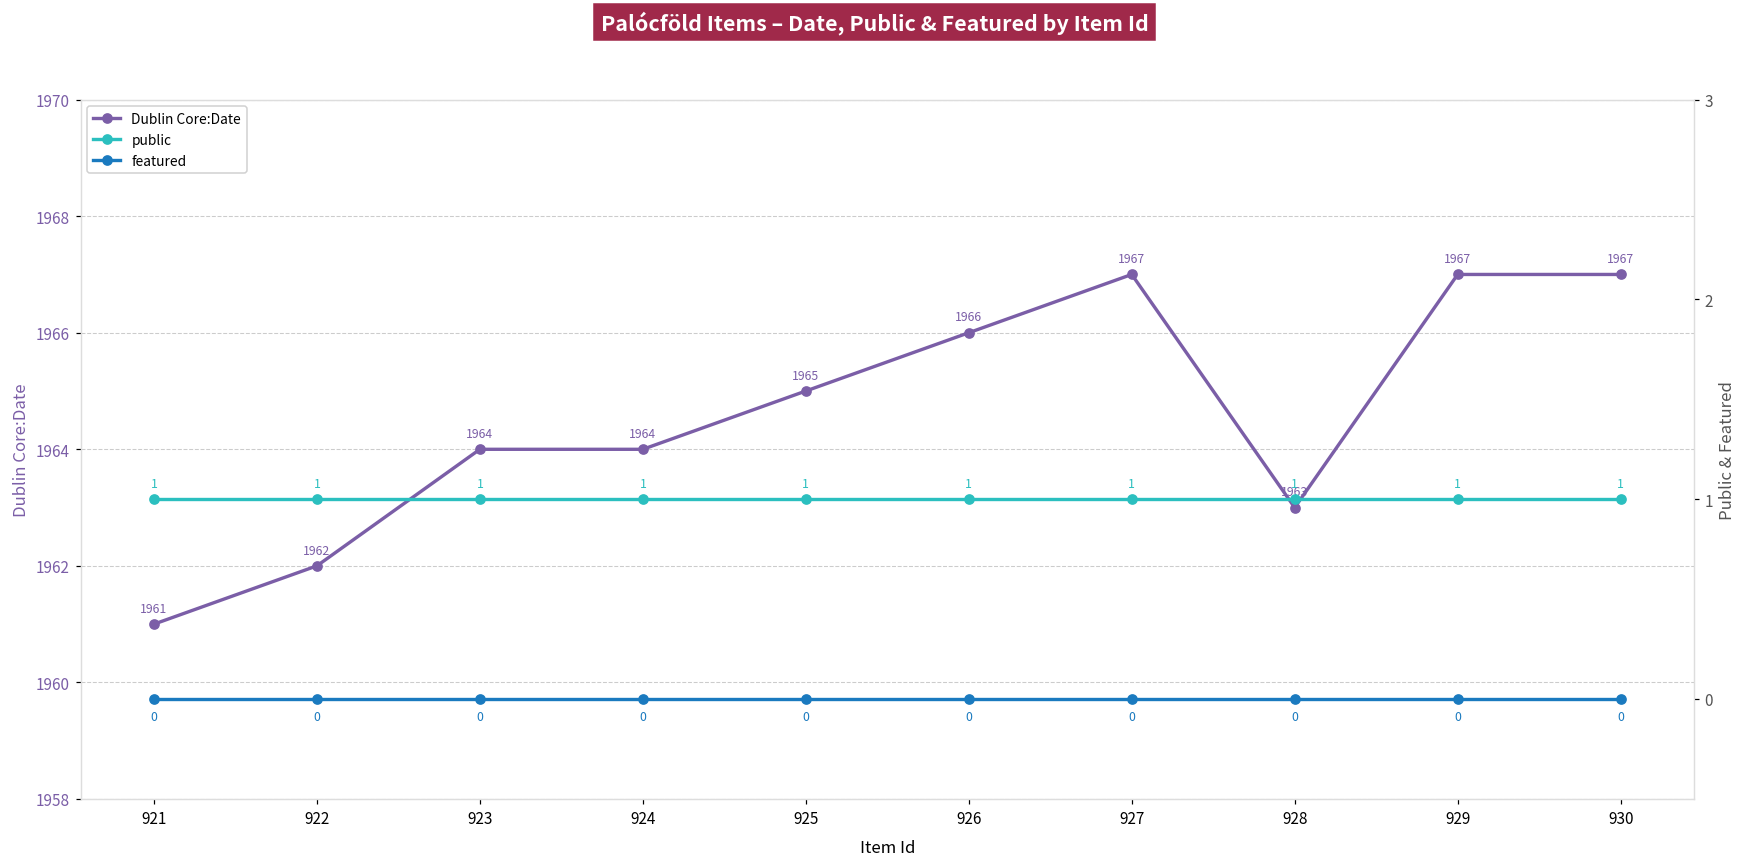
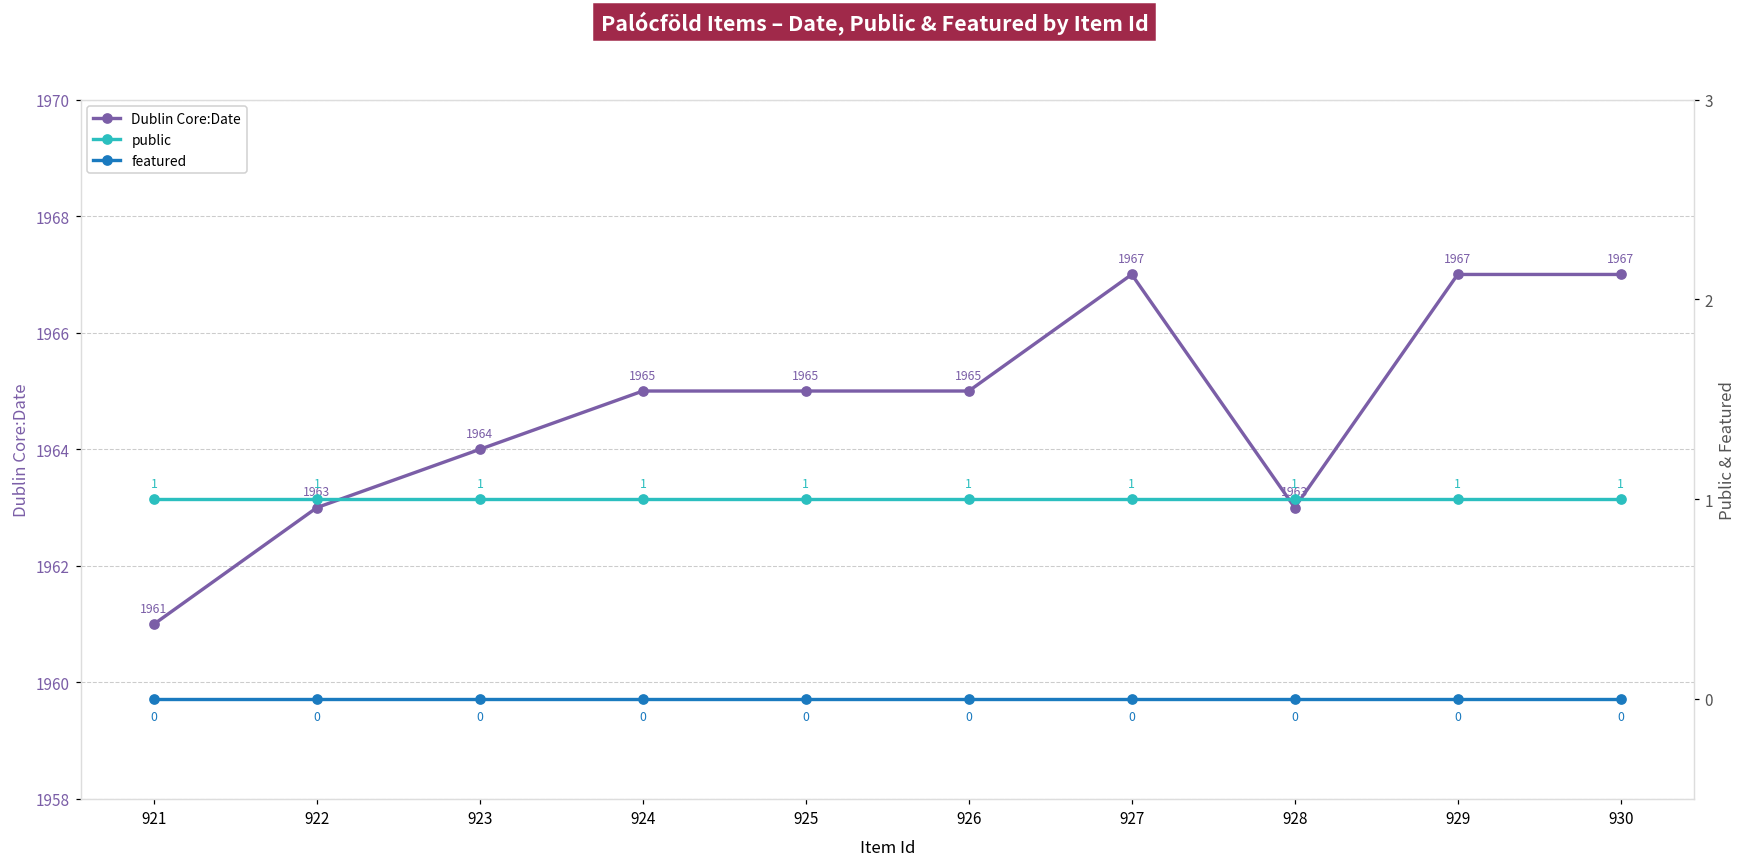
  {
    "Dublin Core:Date": {
      "921": 1961,
-     "922": 1962,
+     "922": 1963,
      "923": 1964,
-     "924": 1964,
+     "924": 1965,
      "925": 1965,
-     "926": 1966,
+     "926": 1965,
      "927": 1967,
      "929": 1967,
      "930": 1967
    },
    "public": {
      "921": 1,
      "923": 1,
      "924": 1,
      "925": 1,
      "926": 1,
      "927": 1,
      "929": 1,
      "930": 1
    },
    "featured": {
      "921": 0,
      "922": 0,
      "923": 0,
      "924": 0,
      "925": 0,
      "926": 0,
      "927": 0,
      "928": 0,
      "929": 0,
      "930": 0
    }
  }
